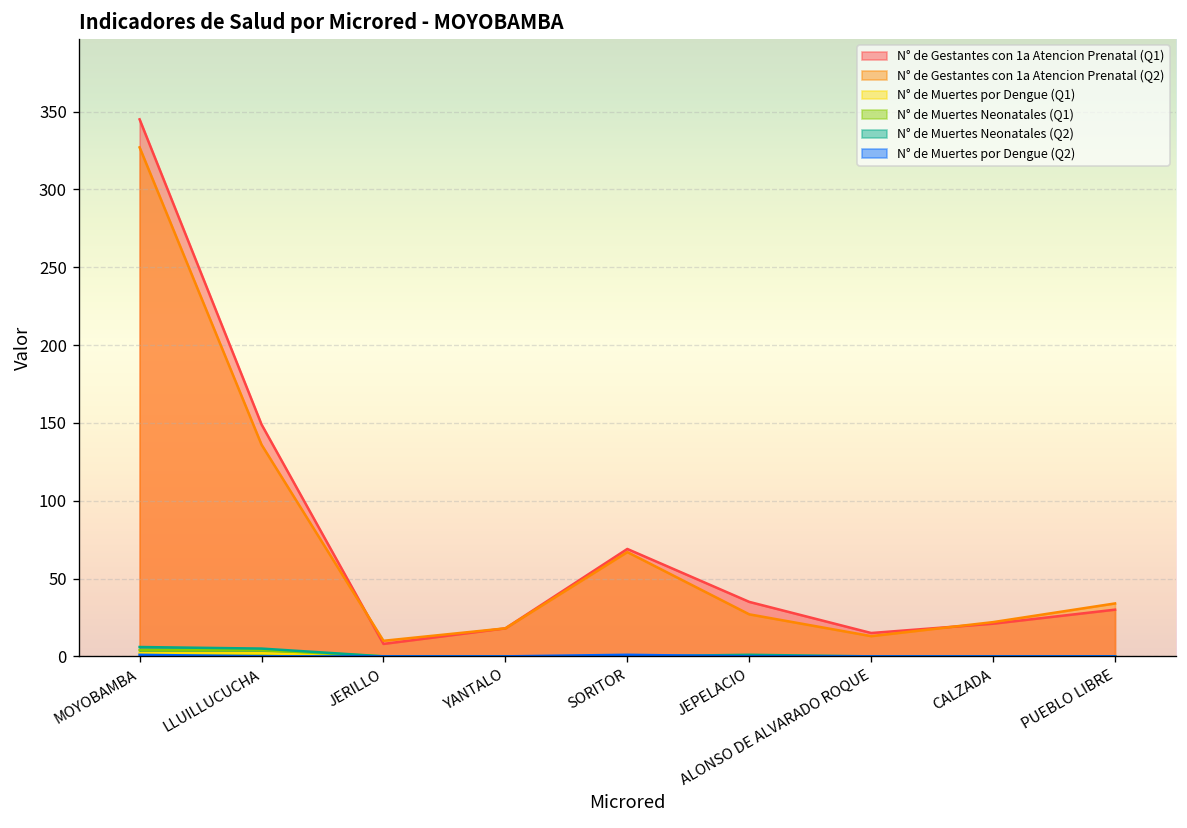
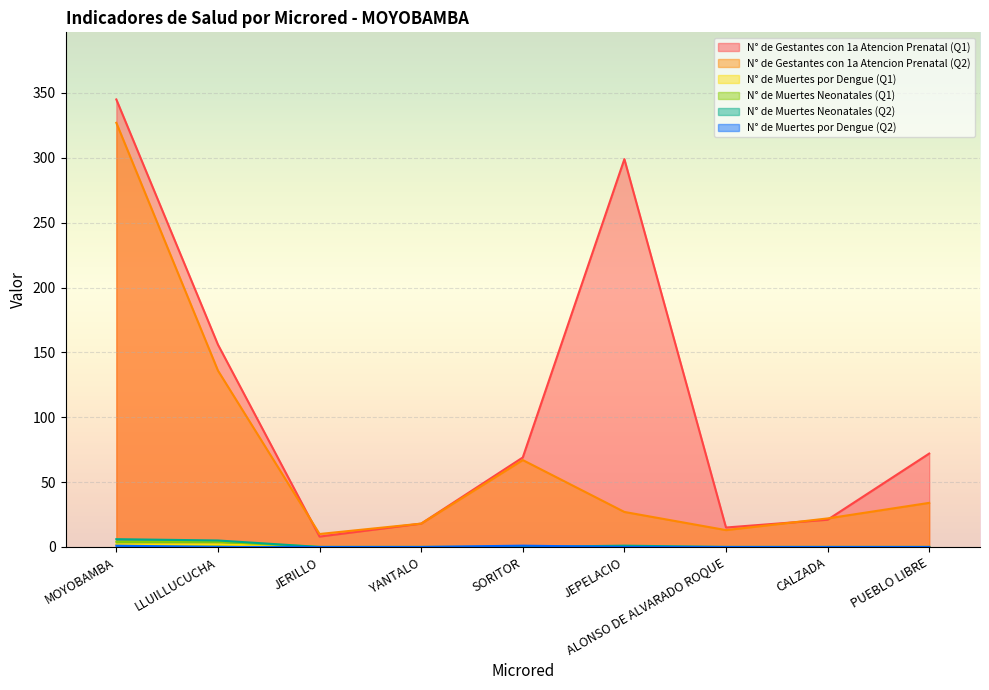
  {
    "N° de Gestantes con 1a Atencion Prenatal (Q1)": {
      "MOYOBAMBA": 345,
-     "LLUILLUCUCHA": 149,
+     "LLUILLUCUCHA": 156,
      "JERILLO": 8,
      "SORITOR": 69,
-     "JEPELACIO": 35,
+     "JEPELACIO": 299,
      "ALONSO DE ALVARADO ROQUE": 15,
-     "PUEBLO LIBRE": 30
+     "PUEBLO LIBRE": 72
    },
    "N° de Muertes Neonatales (Q1)": {
      "MOYOBAMBA": 4
    },
    "N° de Muertes Neonatales (Q2)": {
      "MOYOBAMBA": 6
    },
    "N° de Muertes por Dengue (Q2)": {
      "LLUILLUCUCHA": 0
    }
  }
